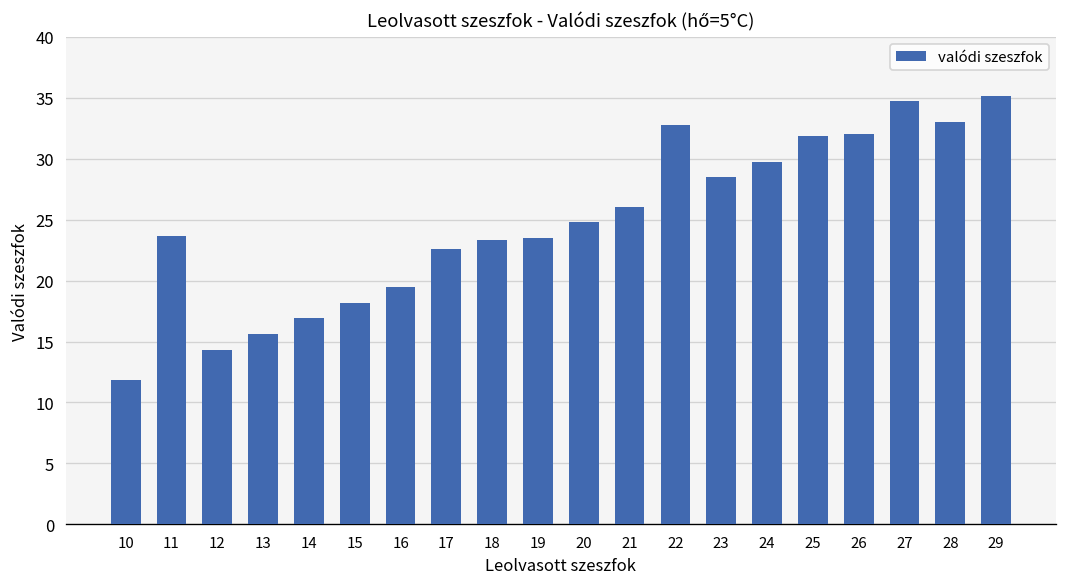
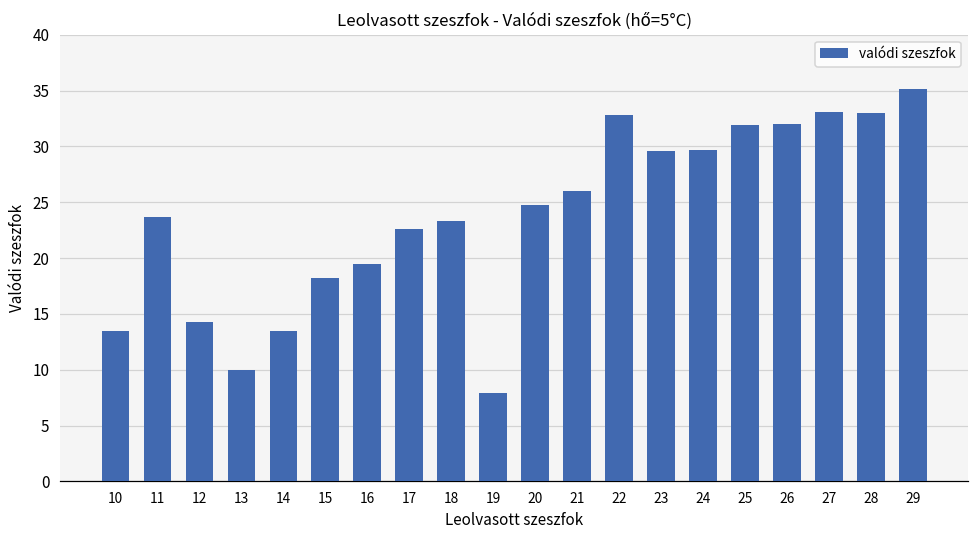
  {
-   "10": 11.8,
+   "10": 13.5,
    "11": 23.7,
    "12": 14.3,
-   "13": 15.6,
-   "14": 16.9,
+   "13": 10.0,
+   "14": 13.5,
    "15": 18.2,
    "16": 19.5,
    "17": 22.6,
    "18": 23.3,
-   "19": 23.5,
+   "19": 7.9,
    "20": 24.8,
    "21": 26.1,
    "22": 32.8,
-   "23": 28.5,
+   "23": 29.6,
    "24": 29.7,
    "25": 31.9,
    "26": 32.0,
-   "27": 34.7,
+   "27": 33.1,
    "28": 33.0,
    "29": 35.2
  }
